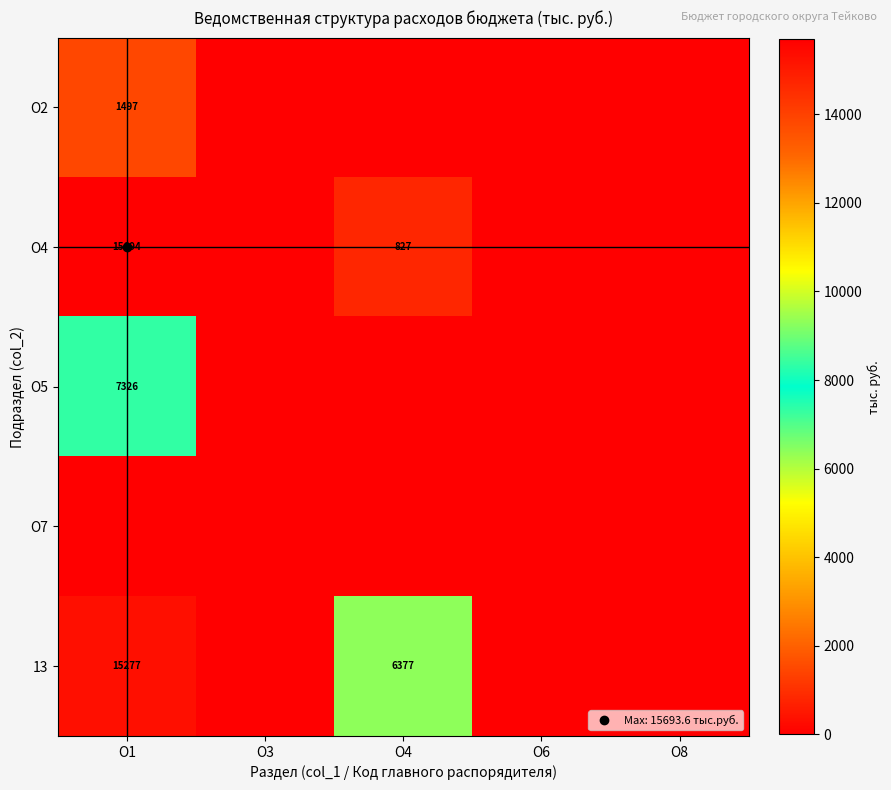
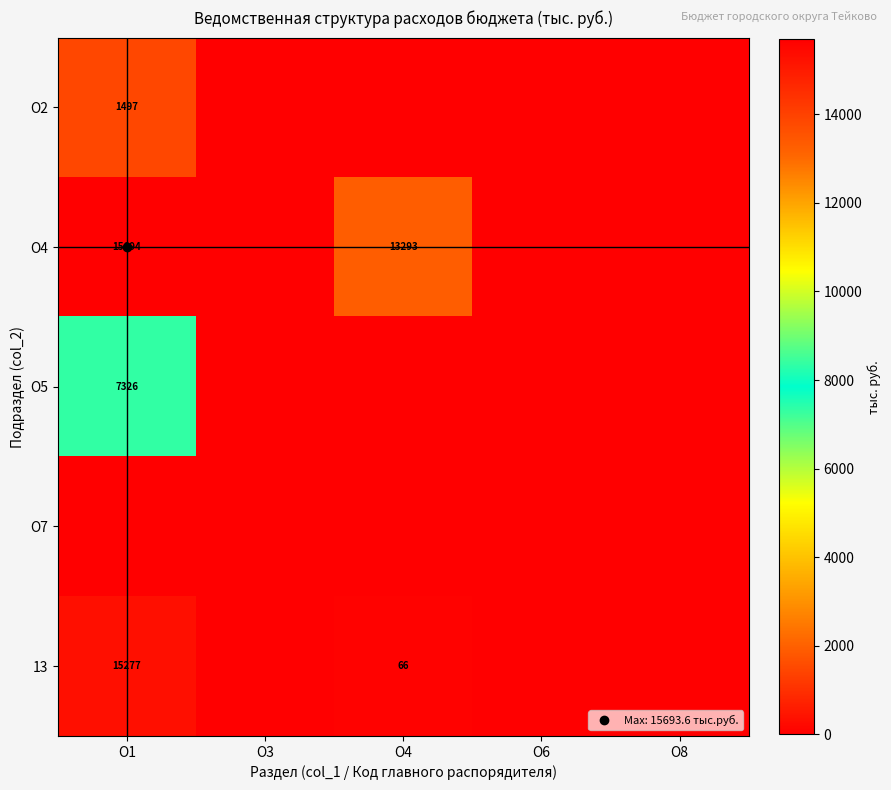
  {
    "О2": {
      "О1": 1497
    },
    "О4": {
-     "О4": 827
+     "О4": 13293
    },
    "О5": {
      "О1": 7326
    },
    "13": {
      "О1": 15277,
-     "О4": 6377
+     "О4": 66
    }
  }
